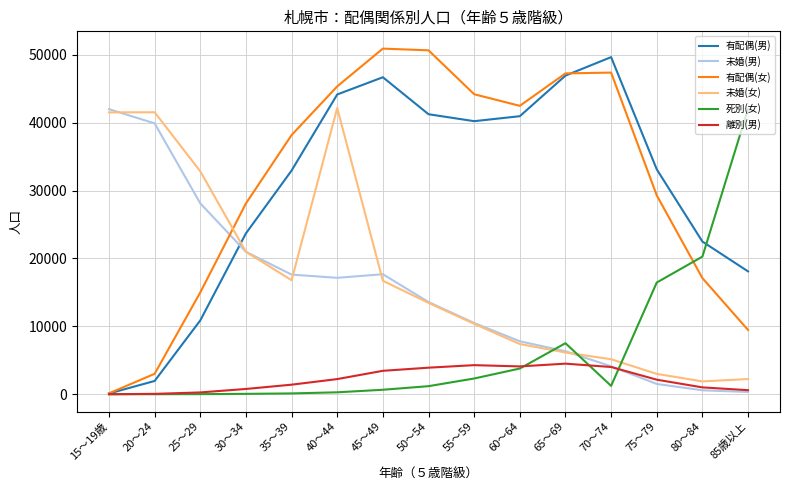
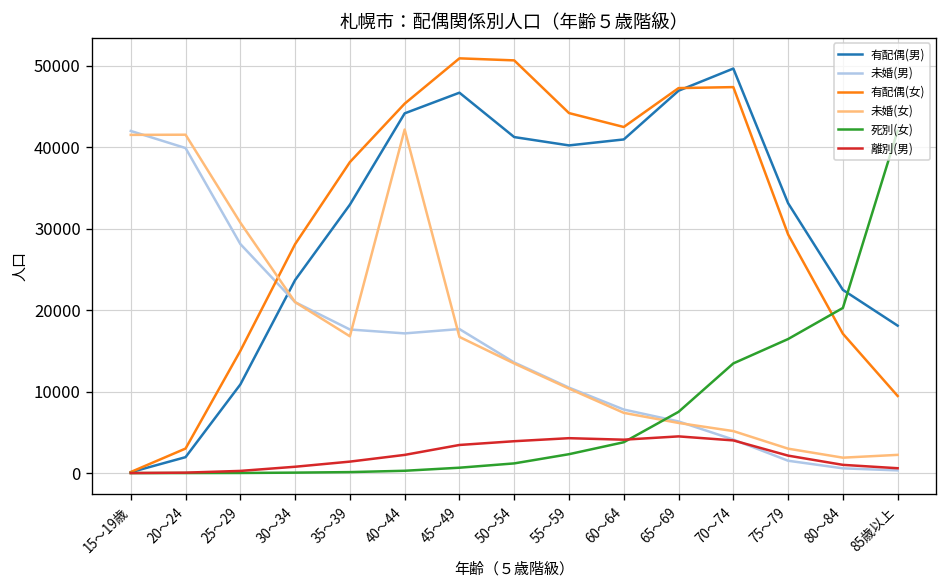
  {
    "有配偶(男)": {
      "20～24": 2000,
      "25～29": 11000,
      "30～34": 24000,
      "35～39": 33000,
      "40～44": 44000,
      "45～49": 47000,
      "50～54": 41000,
      "55～59": 40000,
      "60～64": 41000,
      "70～74": 50000,
      "75～79": 33000,
      "80～84": 22000,
      "85歳以上": 18000
    },
    "未婚(男)": {
      "15～19歳": 42000,
      "20～24": 40000,
      "25～29": 28000,
      "35～39": 18000,
      "40～44": 17000,
      "45～49": 18000,
      "60～64": 8000,
      "75～79": 2000,
      "80～84": 1000
    },
    "有配偶(女)": {
      "20～24": 3000,
      "25～29": 15000,
      "30～34": 28000,
      "35～39": 38000,
      "40～44": 45000,
      "45～49": 51000,
      "50～54": 51000,
      "55～59": 44000,
      "60～64": 42000,
      "70～74": 47000,
      "75～79": 29000,
      "80～84": 17000,
      "85歳以上": 9000
    },
    "未婚(女)": {
      "15～19歳": 42000,
      "20～24": 42000,
-     "25～29": 33000,
+     "25～29": 31000,
      "35～39": 17000,
      "40～44": 42000,
      "45～49": 17000,
      "60～64": 7000,
      "70～74": 5000,
      "75～79": 3000,
      "80～84": 2000,
      "85歳以上": 2000
    },
    "死別(女)": {
      "30～34": 0,
      "35～39": 0,
      "40～44": 0,
      "45～49": 1000,
      "50～54": 1000,
      "55～59": 2000,
      "65～69": 8000,
-     "70～74": 1000,
+     "70～74": 13000,
      "75～79": 16000,
      "80～84": 20000
    },
    "離別(男)": {
      "30～34": 1000,
      "35～39": 1000,
      "40～44": 2000,
      "45～49": 3000,
      "50～54": 4000,
      "55～59": 4000,
      "65～69": 5000,
      "75～79": 2000,
      "80～84": 1000
    }
  }
